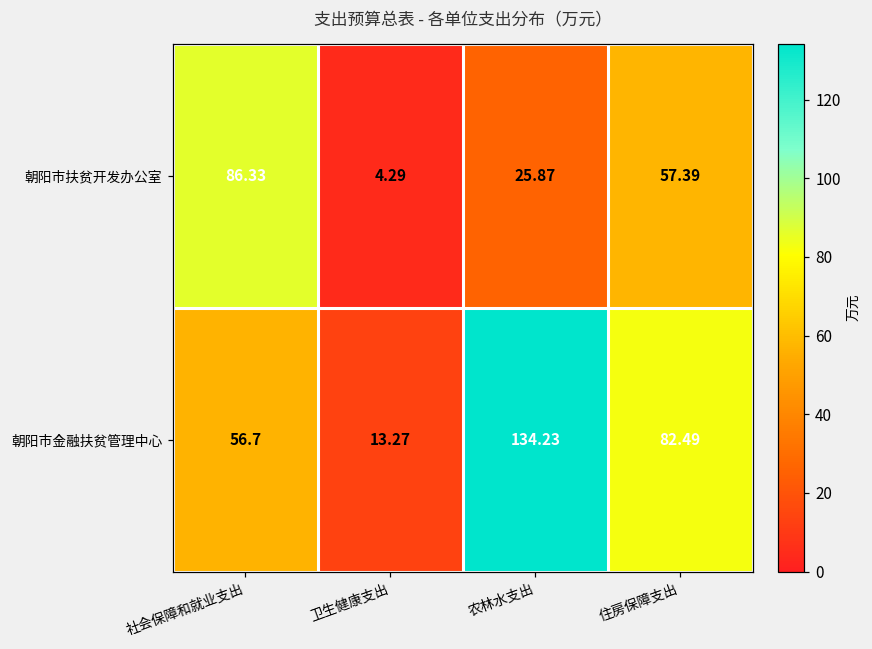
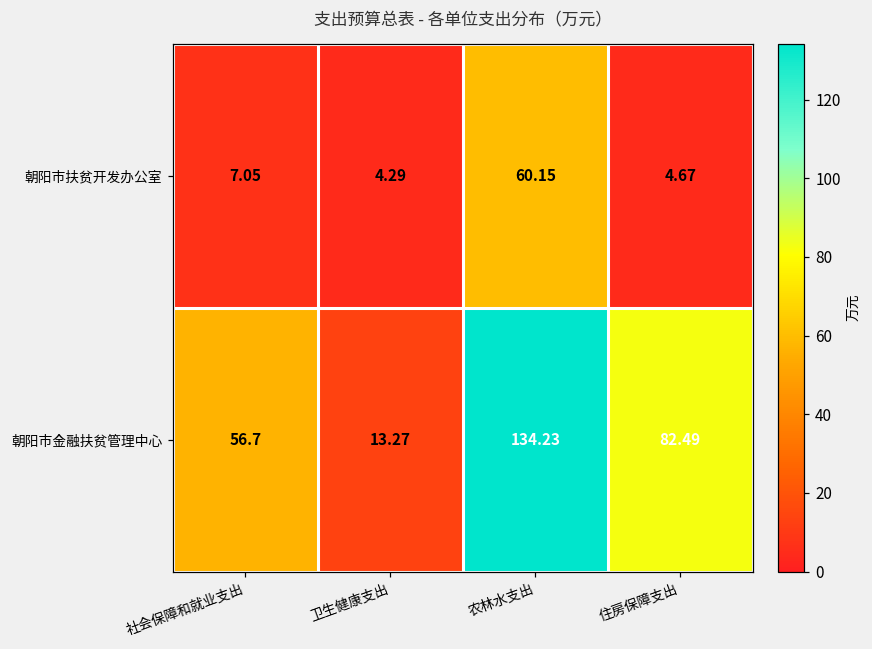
  {
    "朝阳市扶贫开发办公室": {
-     "社会保障和就业支出": 86.33,
+     "社会保障和就业支出": 7.05,
      "卫生健康支出": 4.29,
-     "农林水支出": 25.87,
-     "住房保障支出": 57.39
+     "农林水支出": 60.15,
+     "住房保障支出": 4.67
    },
    "朝阳市金融扶贫管理中心": {
      "社会保障和就业支出": 56.7,
      "卫生健康支出": 13.27,
      "农林水支出": 134.23,
      "住房保障支出": 82.49
    }
  }
